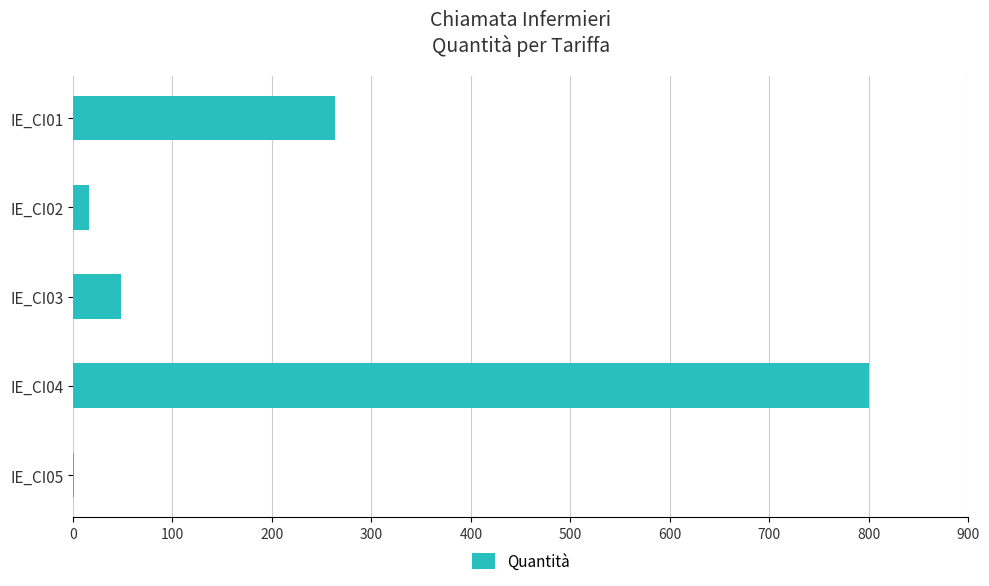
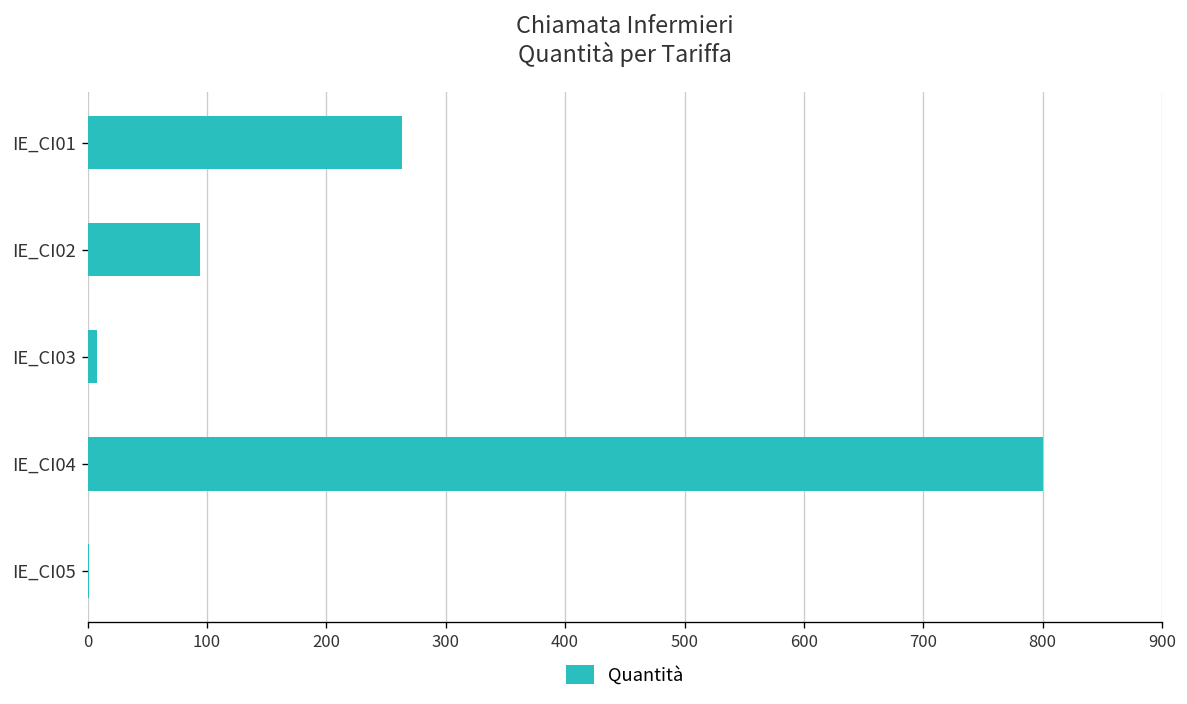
  {
    "IE_CI01": 260,
-   "IE_CI02": 20,
-   "IE_CI03": 50,
+   "IE_CI02": 90,
+   "IE_CI03": 10,
    "IE_CI04": 800
  }
